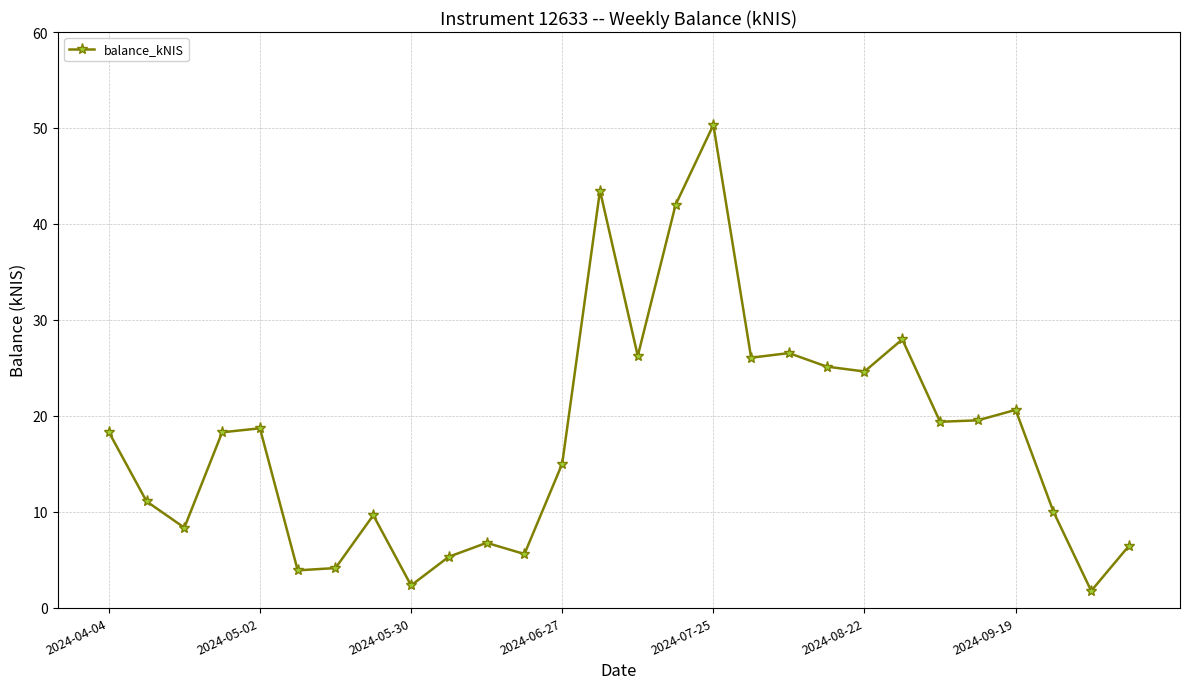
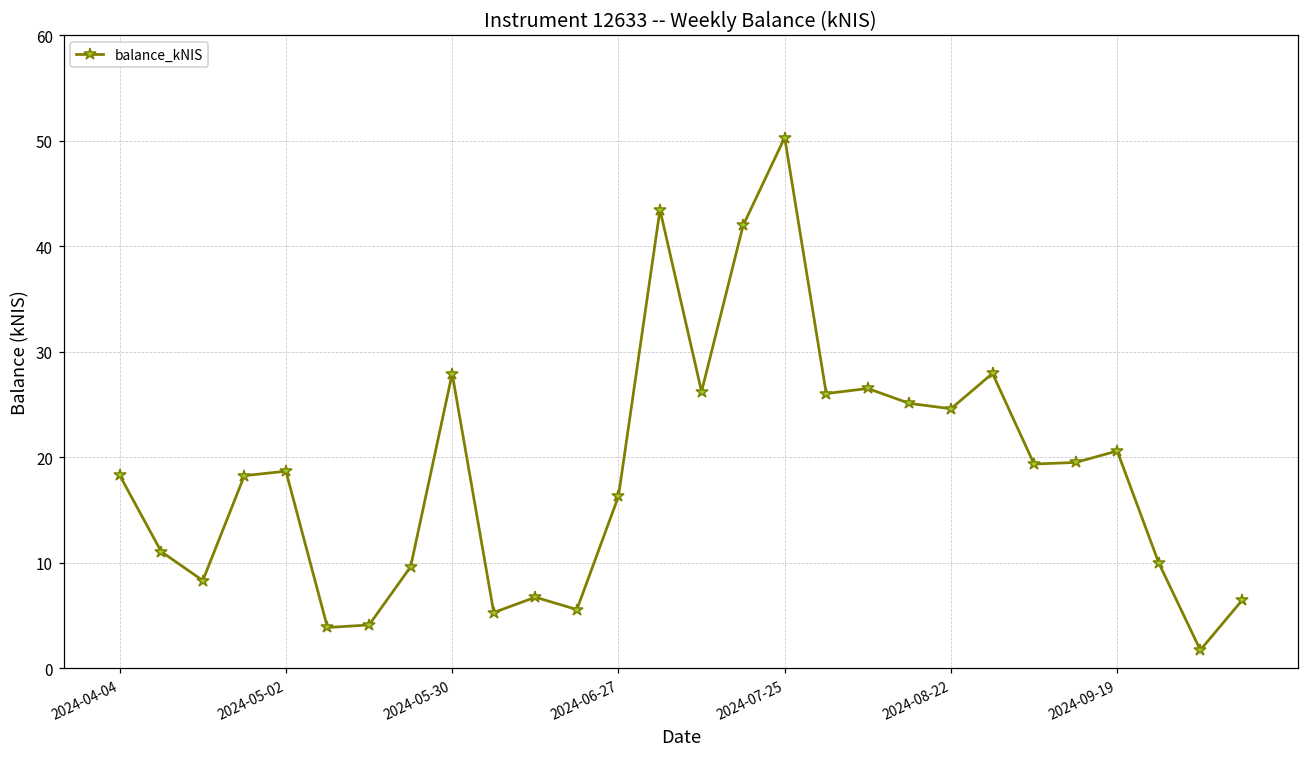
  {
    "2024-04-04": 18,
    "2024-05-02": 19,
-   "2024-05-30": 2,
-   "2024-06-27": 15,
+   "2024-05-30": 28,
+   "2024-06-27": 16,
    "2024-07-25": 50,
    "2024-08-22": 25,
    "2024-09-19": 21
  }
